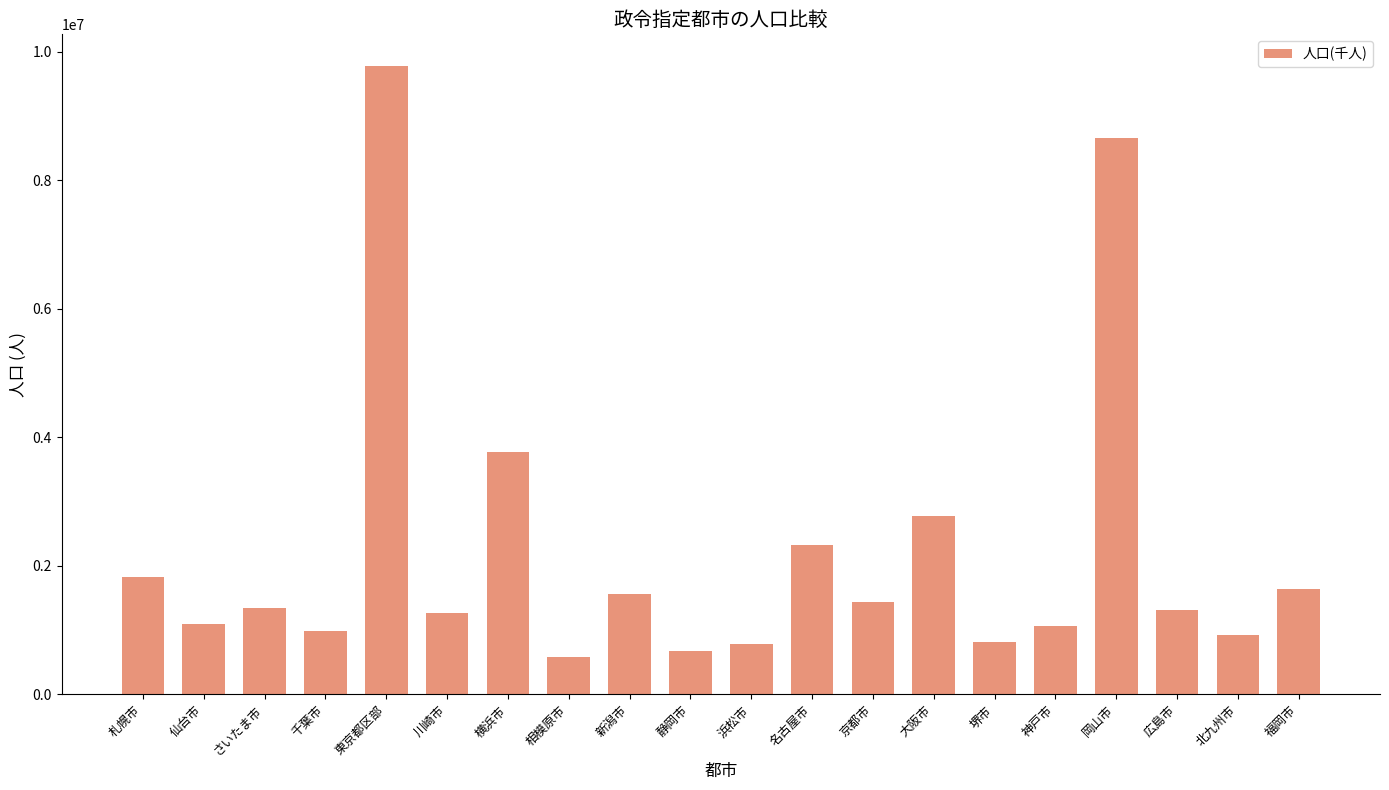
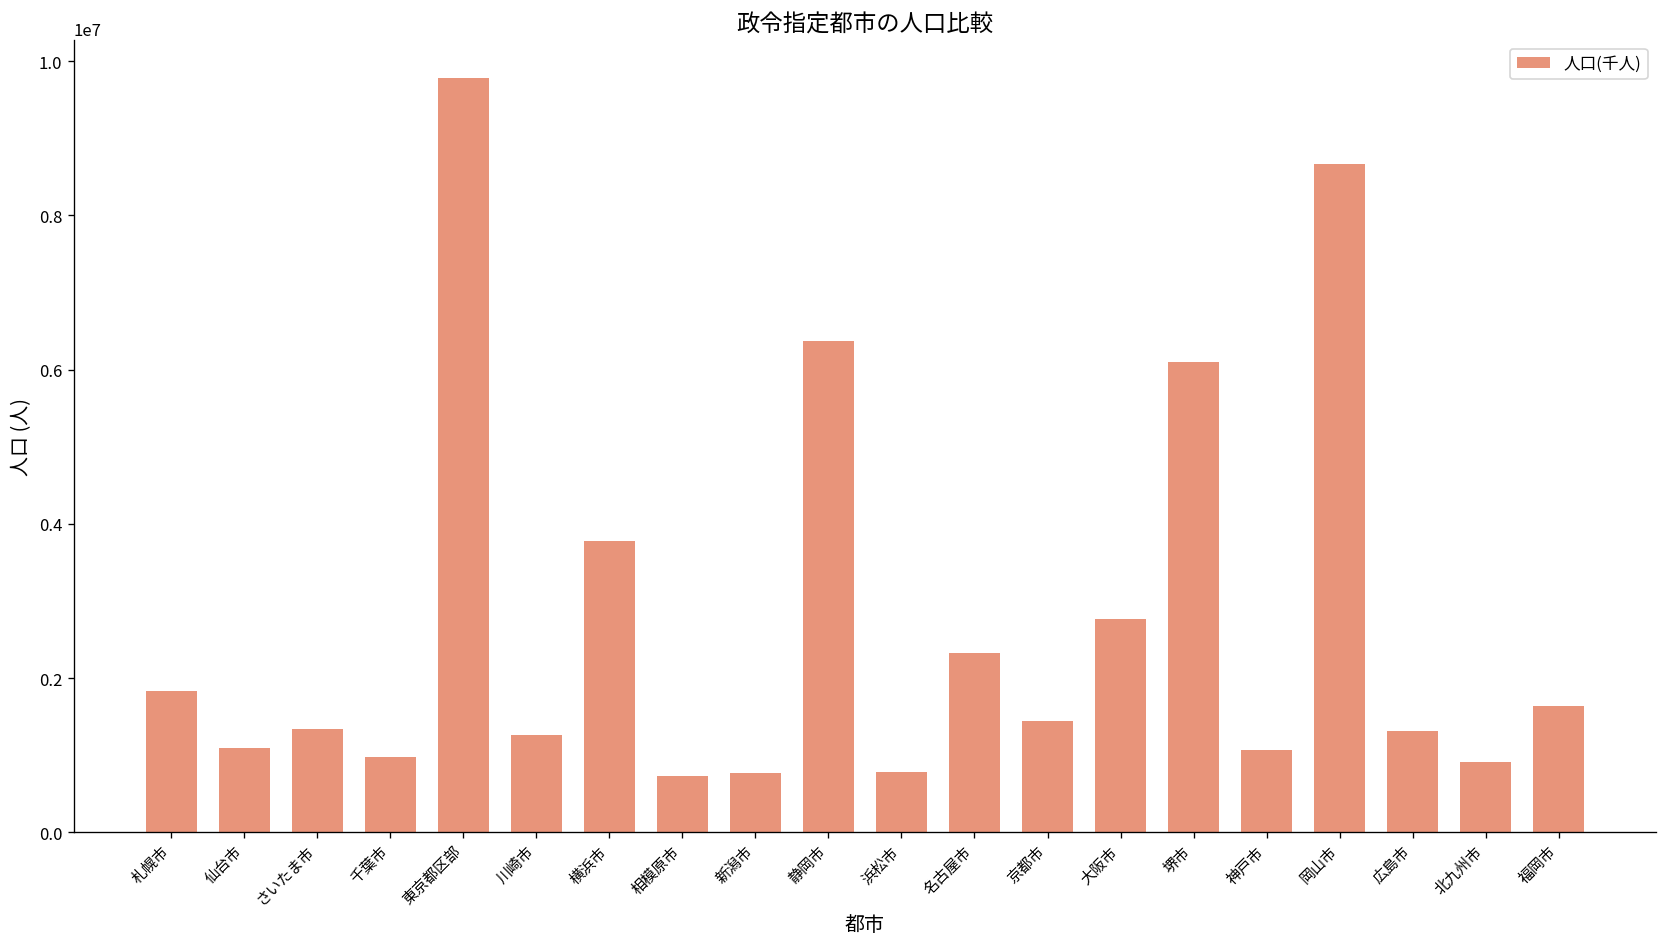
  {
    "札幌市": 1800000,
    "仙台市": 1100000,
    "さいたま市": 1300000,
    "千葉市": 1000000,
    "東京都区部": 9800000,
    "川崎市": 1300000,
    "横浜市": 3800000,
-   "相模原市": 600000,
-   "新潟市": 1600000,
-   "静岡市": 700000,
+   "相模原市": 700000,
+   "新潟市": 800000,
+   "静岡市": 6400000,
    "浜松市": 800000,
    "名古屋市": 2300000,
    "京都市": 1400000,
    "大阪市": 2800000,
-   "堺市": 800000,
+   "堺市": 6100000,
    "神戸市": 1100000,
    "岡山市": 8700000,
    "広島市": 1300000,
    "北九州市": 900000,
    "福岡市": 1600000
  }
